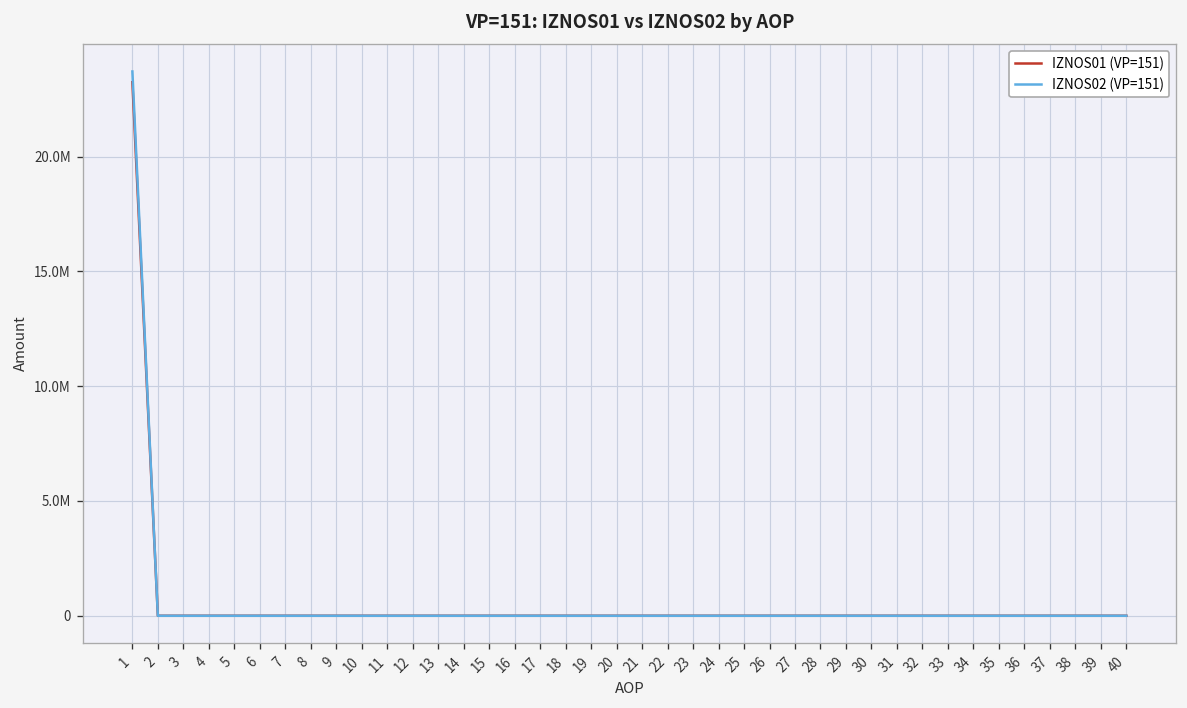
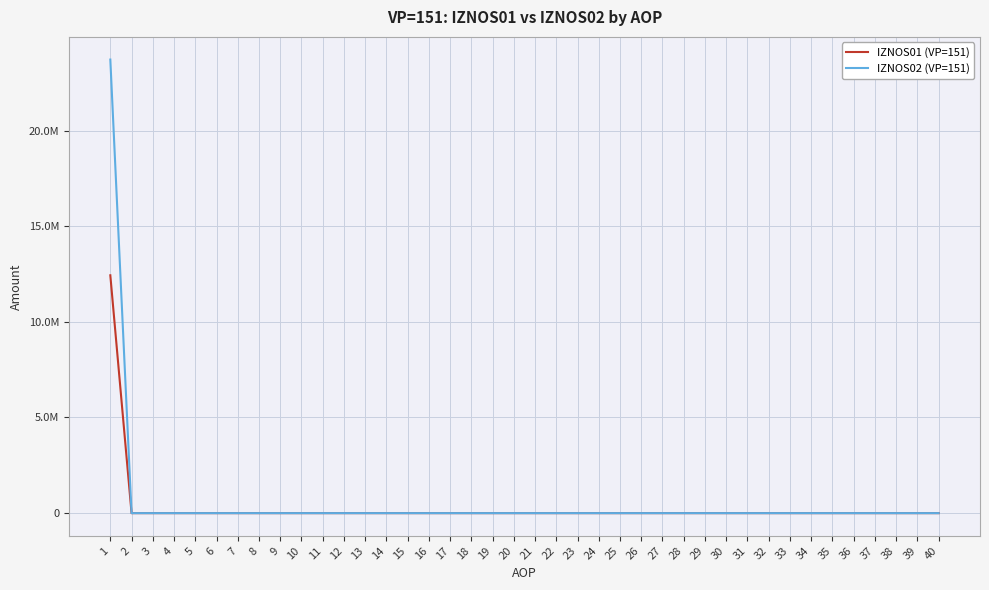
  {
    "IZNOS01 (VP=151)": {
-     "1": 23200000
+     "1": 12400000
    },
    "IZNOS02 (VP=151)": {
      "1": 23700000
    }
  }
